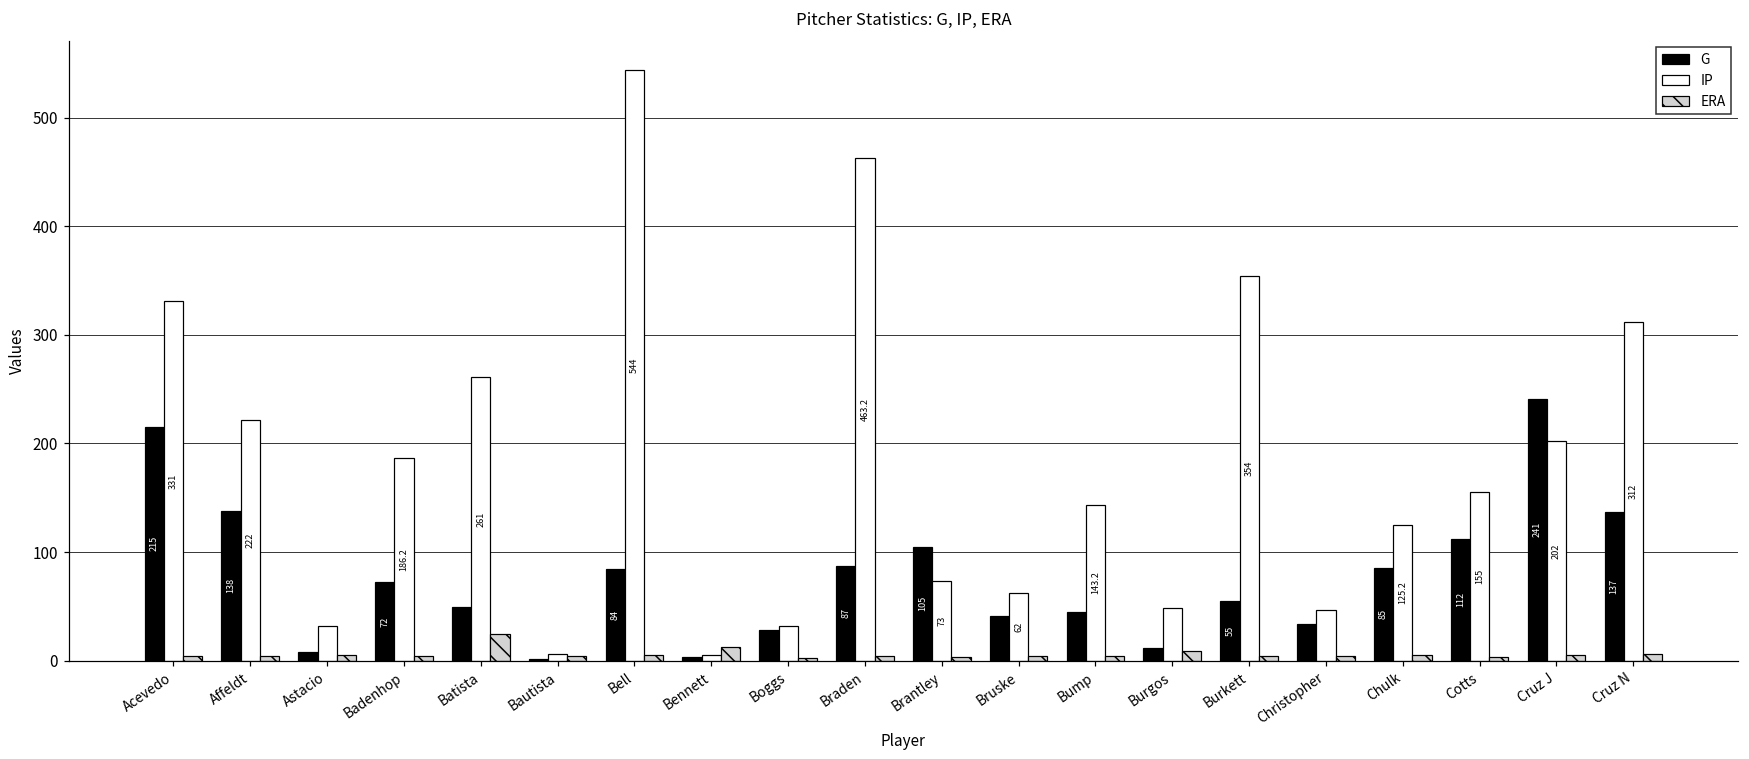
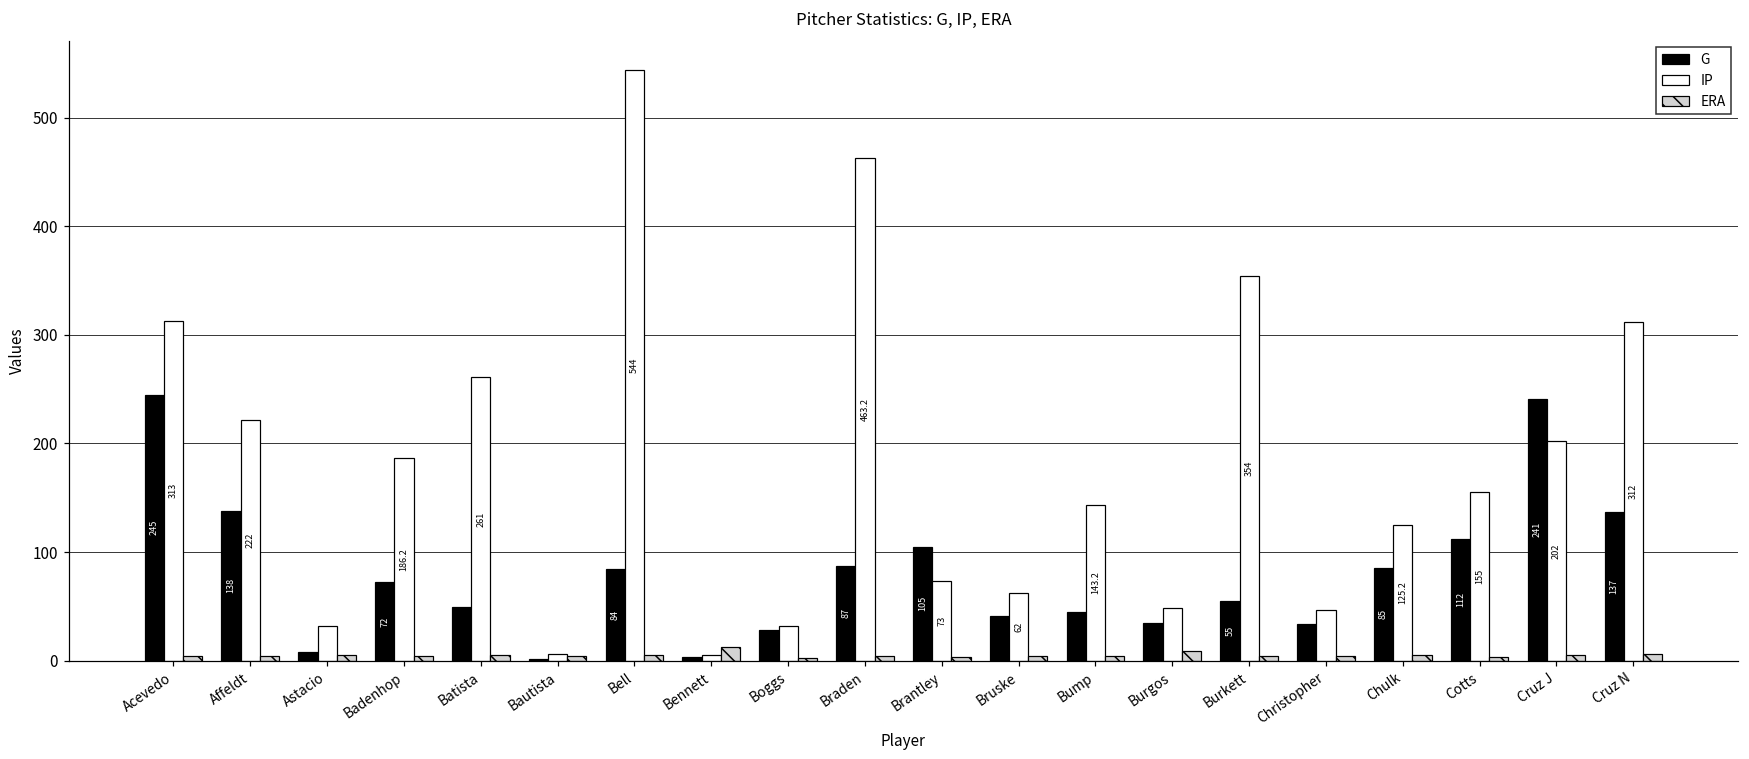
  {
    "G": {
-     "Acevedo": 215,
+     "Acevedo": 245,
      "Affeldt": 138,
      "Badenhop": 72,
      "Bell": 84,
      "Braden": 87,
      "Brantley": 105,
-     "Burgos": 10,
+     "Burgos": 40,
      "Burkett": 55,
      "Chulk": 85,
      "Cotts": 112,
      "Cruz J": 241,
      "Cruz N": 137
    },
    "IP": {
-     "Acevedo": 331,
+     "Acevedo": 313,
      "Affeldt": 222,
      "Badenhop": 186.2,
      "Batista": 261,
      "Bell": 544,
      "Braden": 463.2,
      "Brantley": 73,
      "Bruske": 62,
      "Bump": 143.2,
      "Burkett": 354,
      "Chulk": 125.2,
      "Cotts": 155,
      "Cruz J": 202,
      "Cruz N": 312
    },
    "ERA": {
      "Acevedo": 0,
      "Affeldt": 0,
      "Astacio": 0,
      "Badenhop": 0,
-     "Batista": 20,
+     "Batista": 0,
      "Bautista": 0,
      "Bell": 0,
      "Bennett": 10,
      "Boggs": 0,
      "Braden": 0,
      "Brantley": 0,
      "Bruske": 0,
      "Bump": 0,
      "Burgos": 10,
      "Burkett": 0,
      "Christopher": 0,
      "Chulk": 0,
      "Cotts": 0,
      "Cruz J": 0,
      "Cruz N": 10
    }
  }
